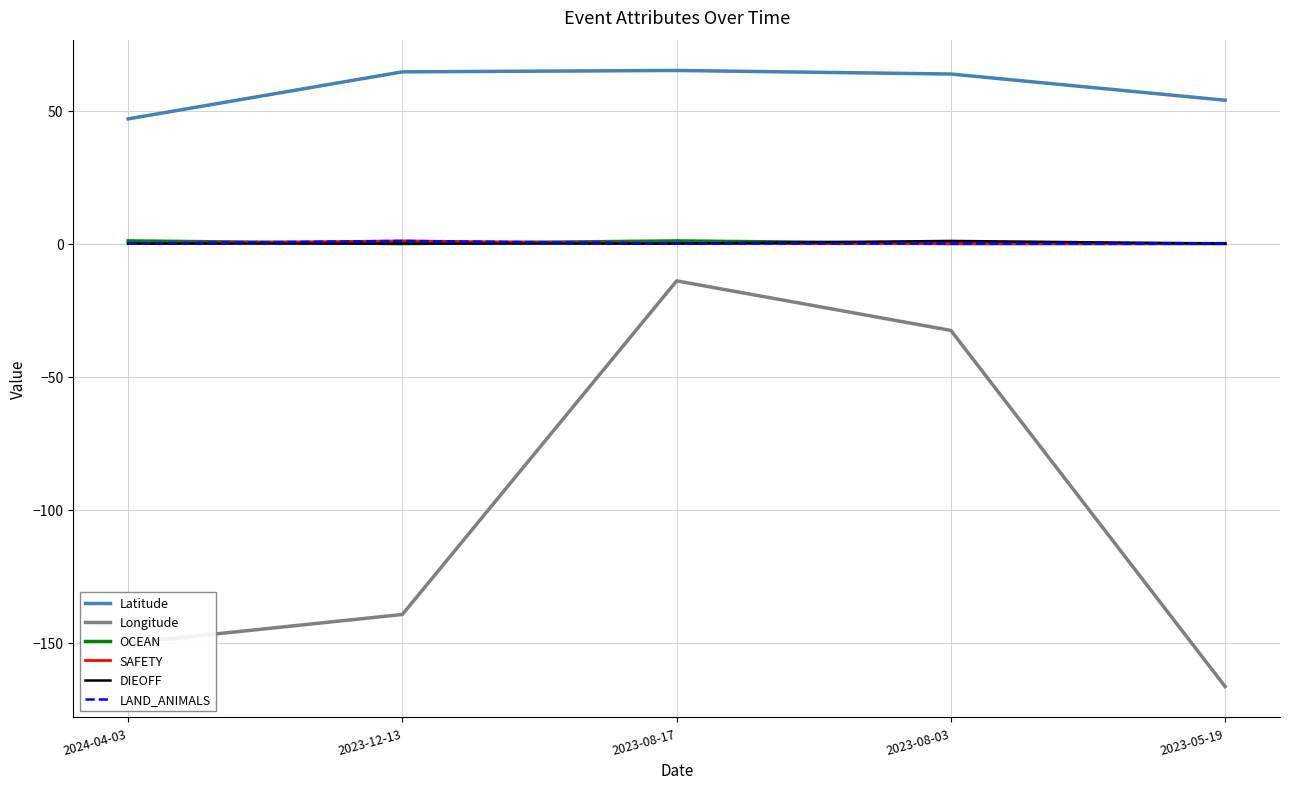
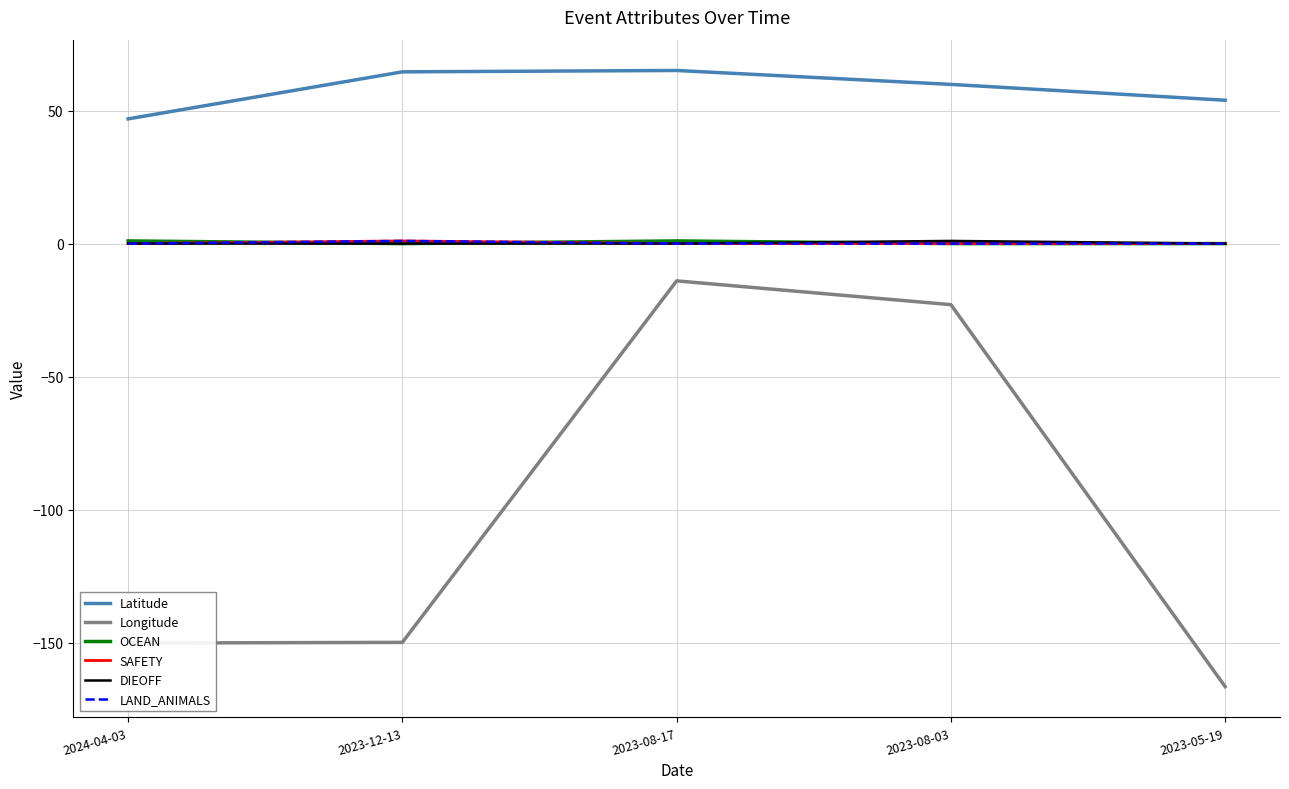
  {
    "Latitude": {
      "2024-04-03": 47,
      "2023-12-13": 65,
      "2023-08-17": 65,
-     "2023-08-03": 64,
+     "2023-08-03": 60,
      "2023-05-19": 54
    },
    "Longitude": {
-     "2023-12-13": -139,
+     "2023-12-13": -150,
      "2023-08-17": -14,
-     "2023-08-03": -33,
+     "2023-08-03": -23,
      "2023-05-19": -167
    },
    "OCEAN": {
      "2024-04-03": 1,
      "2023-08-17": 1
    },
    "LAND_ANIMALS": {
      "2023-12-13": 1
    },
    "DIEOFF": {
      "2023-08-03": 1
    }
  }
